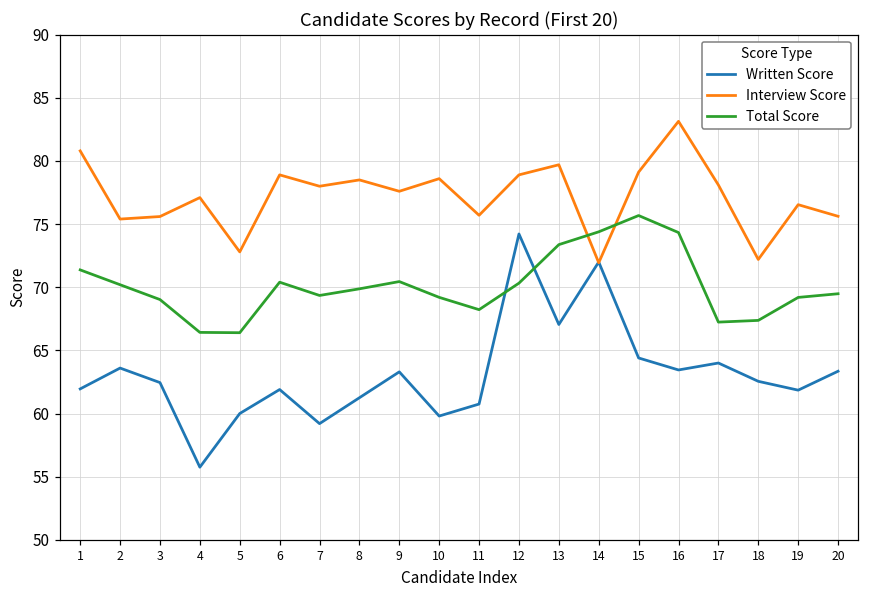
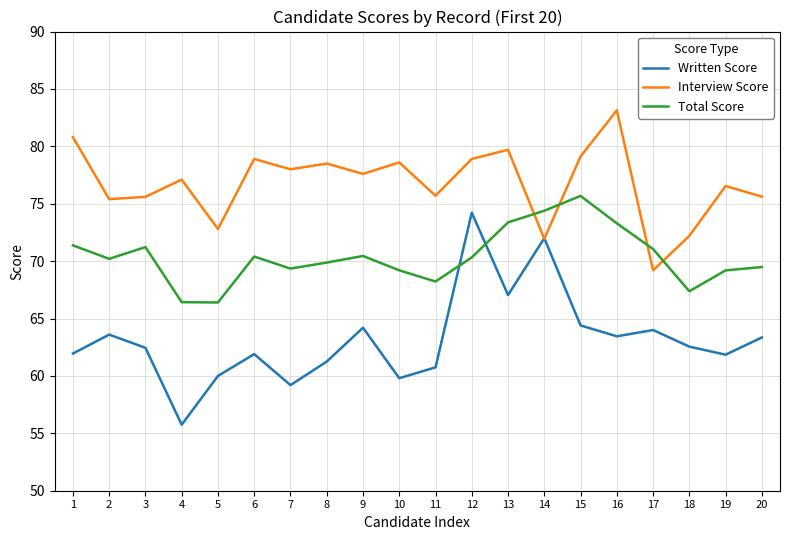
  {
    "Written Score": {
      "1": 62.0,
      "2": 63.6,
      "3": 62.5,
      "4": 55.8,
      "5": 60.0,
      "6": 61.9,
      "7": 59.2,
      "8": 61.3,
-     "9": 63.3,
+     "9": 64.2,
      "10": 59.8,
      "11": 60.8,
      "12": 74.2,
      "13": 67.1,
      "15": 64.4,
      "16": 63.5,
      "17": 64.0,
      "18": 62.6,
      "19": 61.9,
      "20": 63.4
    },
    "Interview Score": {
      "1": 80.8,
      "2": 75.4,
      "3": 75.6,
      "4": 77.1,
      "5": 72.8,
      "6": 78.9,
      "7": 78.0,
      "8": 78.5,
      "9": 77.6,
      "10": 78.6,
      "11": 75.7,
      "12": 78.9,
      "13": 79.7,
      "15": 79.1,
      "16": 83.1,
-     "17": 78.1,
+     "17": 69.2,
      "18": 72.2,
      "19": 76.5,
      "20": 75.6
    },
    "Total Score": {
      "1": 71.4,
      "2": 70.2,
-     "3": 69.0,
+     "3": 71.2,
      "4": 66.4,
      "5": 66.4,
      "6": 70.4,
      "7": 69.4,
      "8": 69.9,
      "9": 70.5,
      "10": 69.2,
      "11": 68.2,
      "12": 70.3,
      "13": 73.4,
      "14": 74.4,
      "15": 75.7,
-     "16": 74.3,
-     "17": 67.2,
+     "16": 73.3,
+     "17": 71.1,
      "18": 67.4,
      "19": 69.2,
      "20": 69.5
    }
  }
